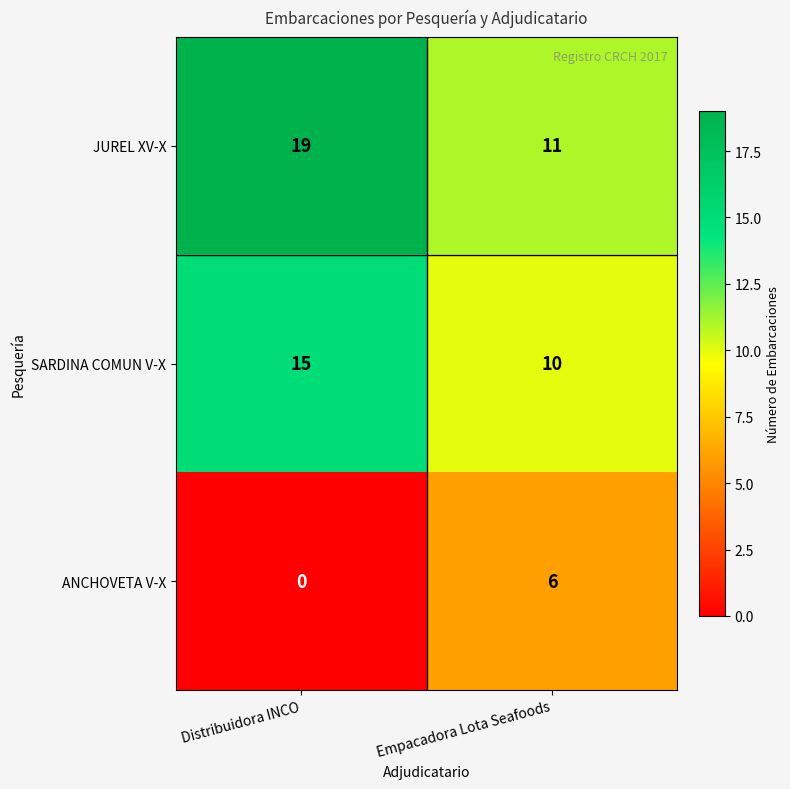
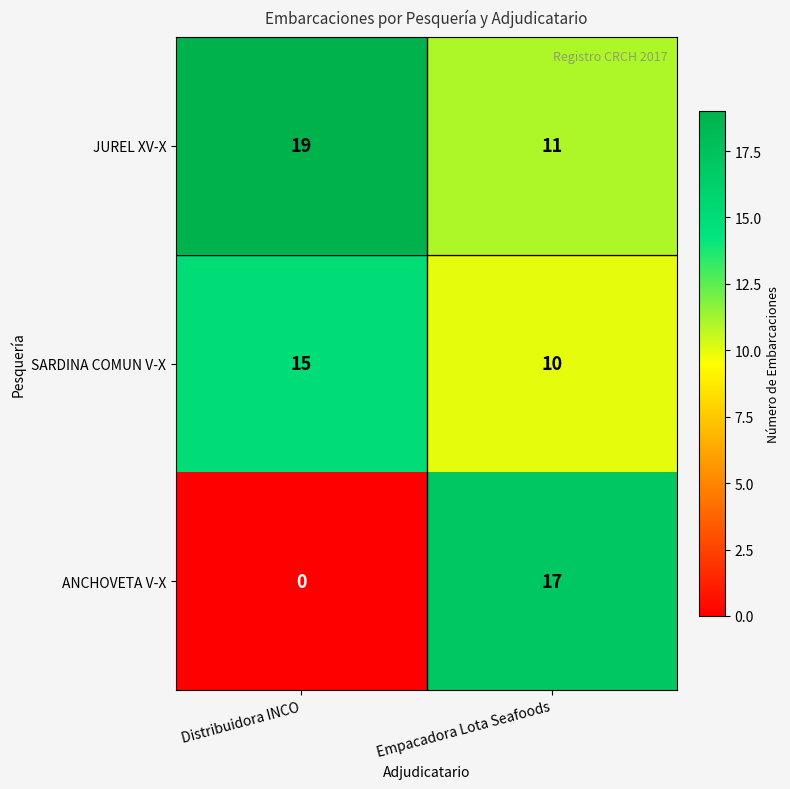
  {
    "JUREL XV-X": {
      "Distribuidora INCO": 19
    },
    "SARDINA COMUN V-X": {
      "Distribuidora INCO": 15,
      "Empacadora Lota Seafoods": 10
    },
    "ANCHOVETA V-X": {
      "Distribuidora INCO": 0,
-     "Empacadora Lota Seafoods": 6
+     "Empacadora Lota Seafoods": 17
    }
  }
